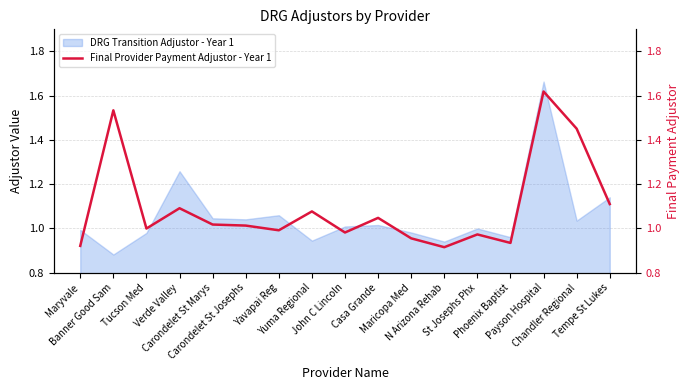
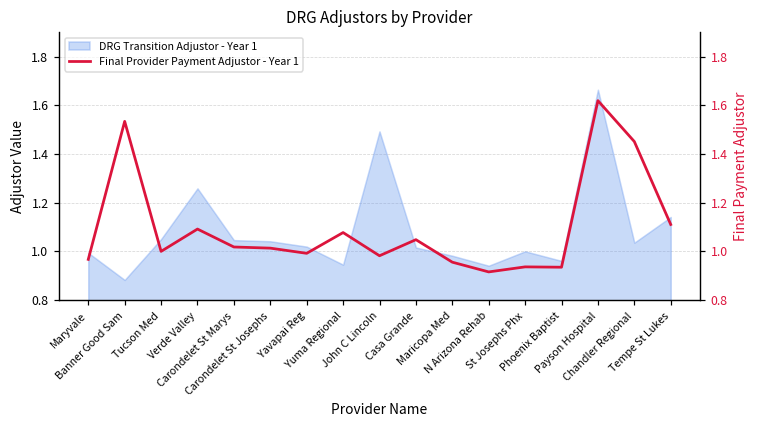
  {
    "DRG Transition Adjustor - Year 1": {
      "Maryvale": 0.99,
      "Banner Good Sam": 0.88,
-     "Tucson Med": 0.98,
+     "Tucson Med": 1.05,
      "Verde Valley": 1.26,
      "Carondelet St Marys": 1.05,
      "Carondelet St Josephs": 1.04,
-     "Yavapai Reg": 1.06,
+     "Yavapai Reg": 1.02,
      "Yuma Regional": 0.95,
-     "John C Lincoln": 1.01,
+     "John C Lincoln": 1.49,
      "Casa Grande": 1.02,
      "Maricopa Med": 0.98,
      "N Arizona Rehab": 0.94,
      "St Josephs Phx": 1.00,
      "Phoenix Baptist": 0.96,
      "Payson Hospital": 1.66,
      "Chandler Regional": 1.04,
      "Tempe St Lukes": 1.14
    },
    "Final Provider Payment Adjustor - Year 1": {
-     "Maryvale": 0.92,
+     "Maryvale": 0.97,
      "Banner Good Sam": 1.53,
      "Tucson Med": 1.00,
      "Verde Valley": 1.09,
      "Carondelet St Marys": 1.02,
      "Carondelet St Josephs": 1.01,
      "Yavapai Reg": 0.99,
      "Yuma Regional": 1.08,
      "John C Lincoln": 0.98,
      "Casa Grande": 1.05,
      "Maricopa Med": 0.96,
      "N Arizona Rehab": 0.92,
-     "St Josephs Phx": 0.97,
+     "St Josephs Phx": 0.94,
      "Phoenix Baptist": 0.93,
      "Payson Hospital": 1.62,
      "Chandler Regional": 1.45,
      "Tempe St Lukes": 1.11
    }
  }
